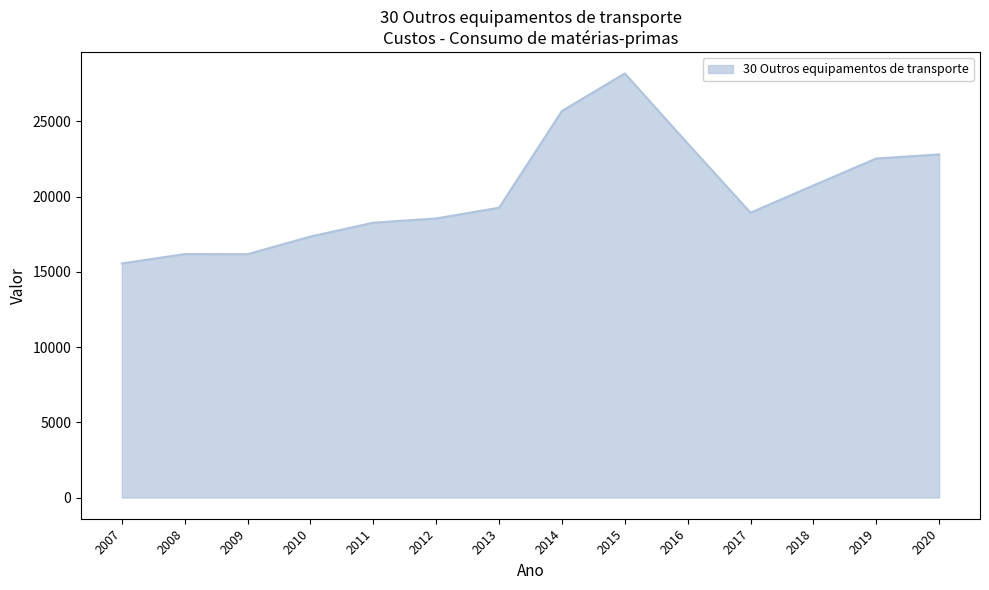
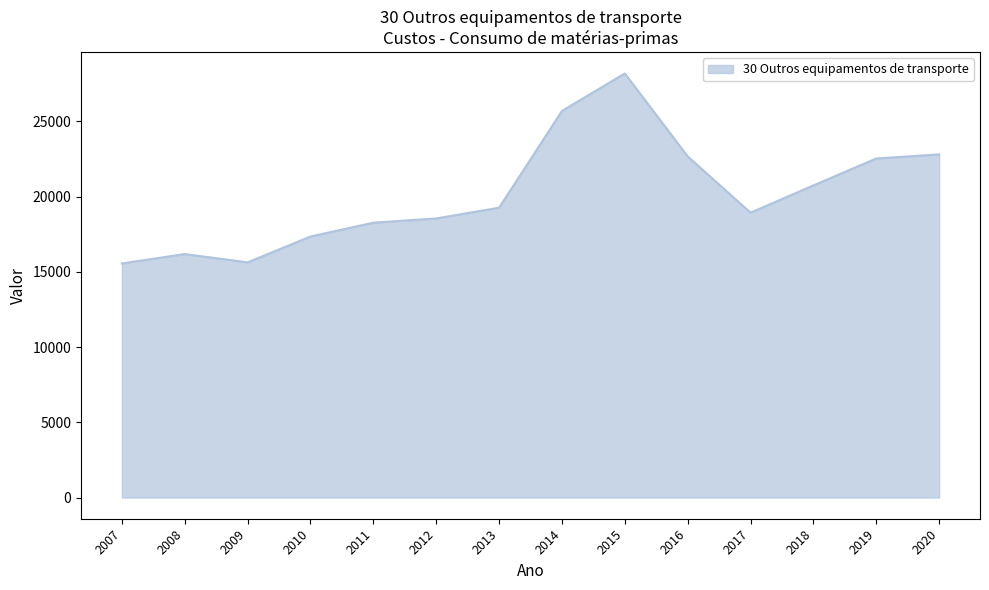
  {
    "2007": 15600,
    "2008": 16200,
-   "2009": 16200,
+   "2009": 15600,
    "2010": 17300,
    "2011": 18300,
    "2012": 18500,
    "2013": 19300,
    "2014": 25700,
    "2015": 28200,
-   "2016": 23500,
+   "2016": 22700,
    "2017": 18900,
    "2018": 20700,
    "2019": 22500,
    "2020": 22800
  }
